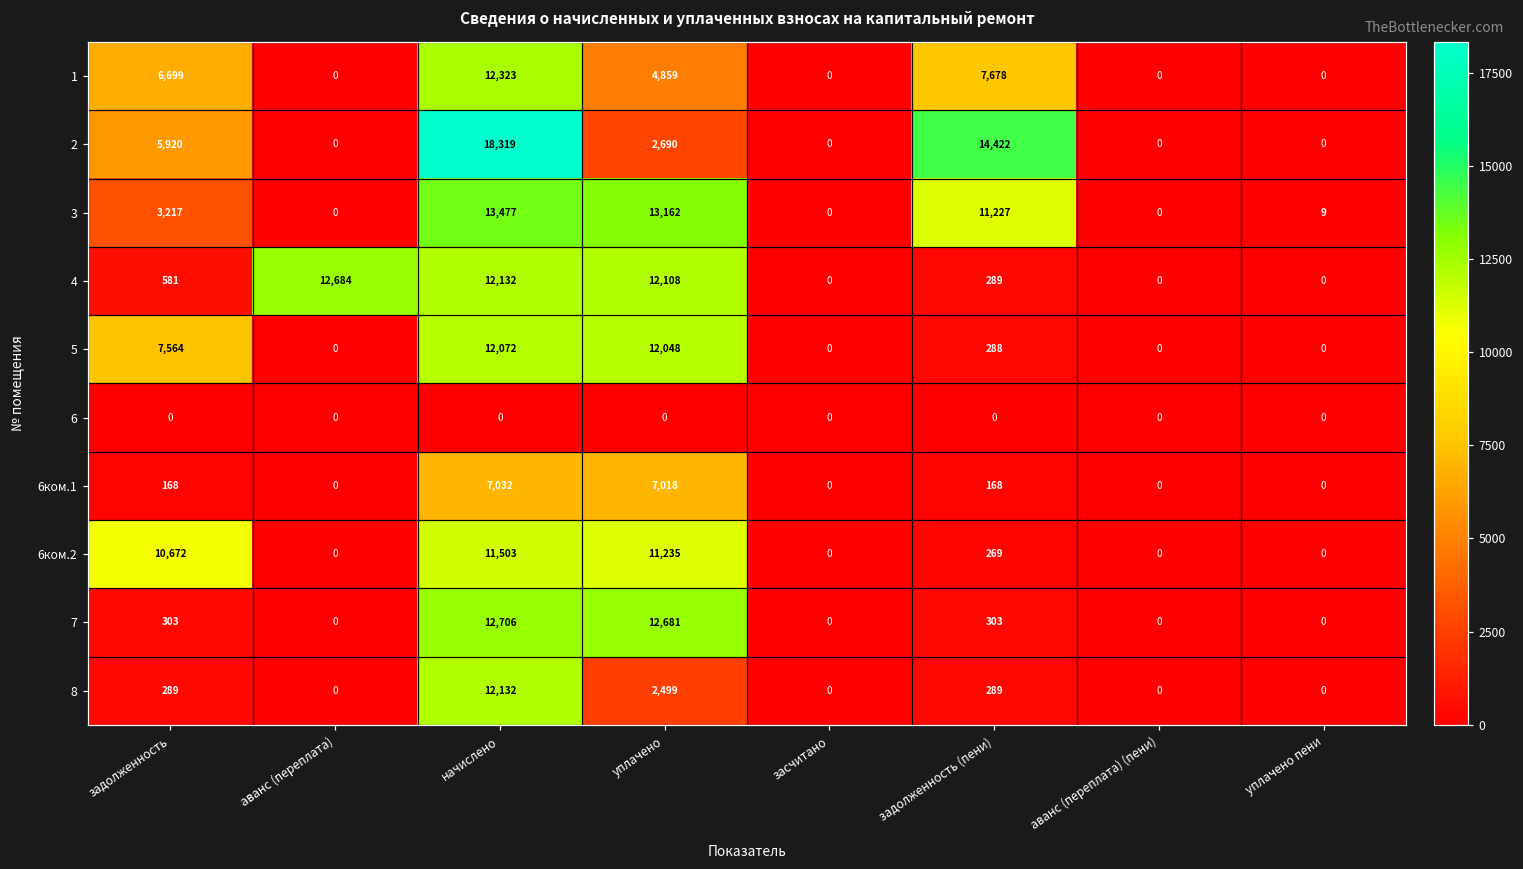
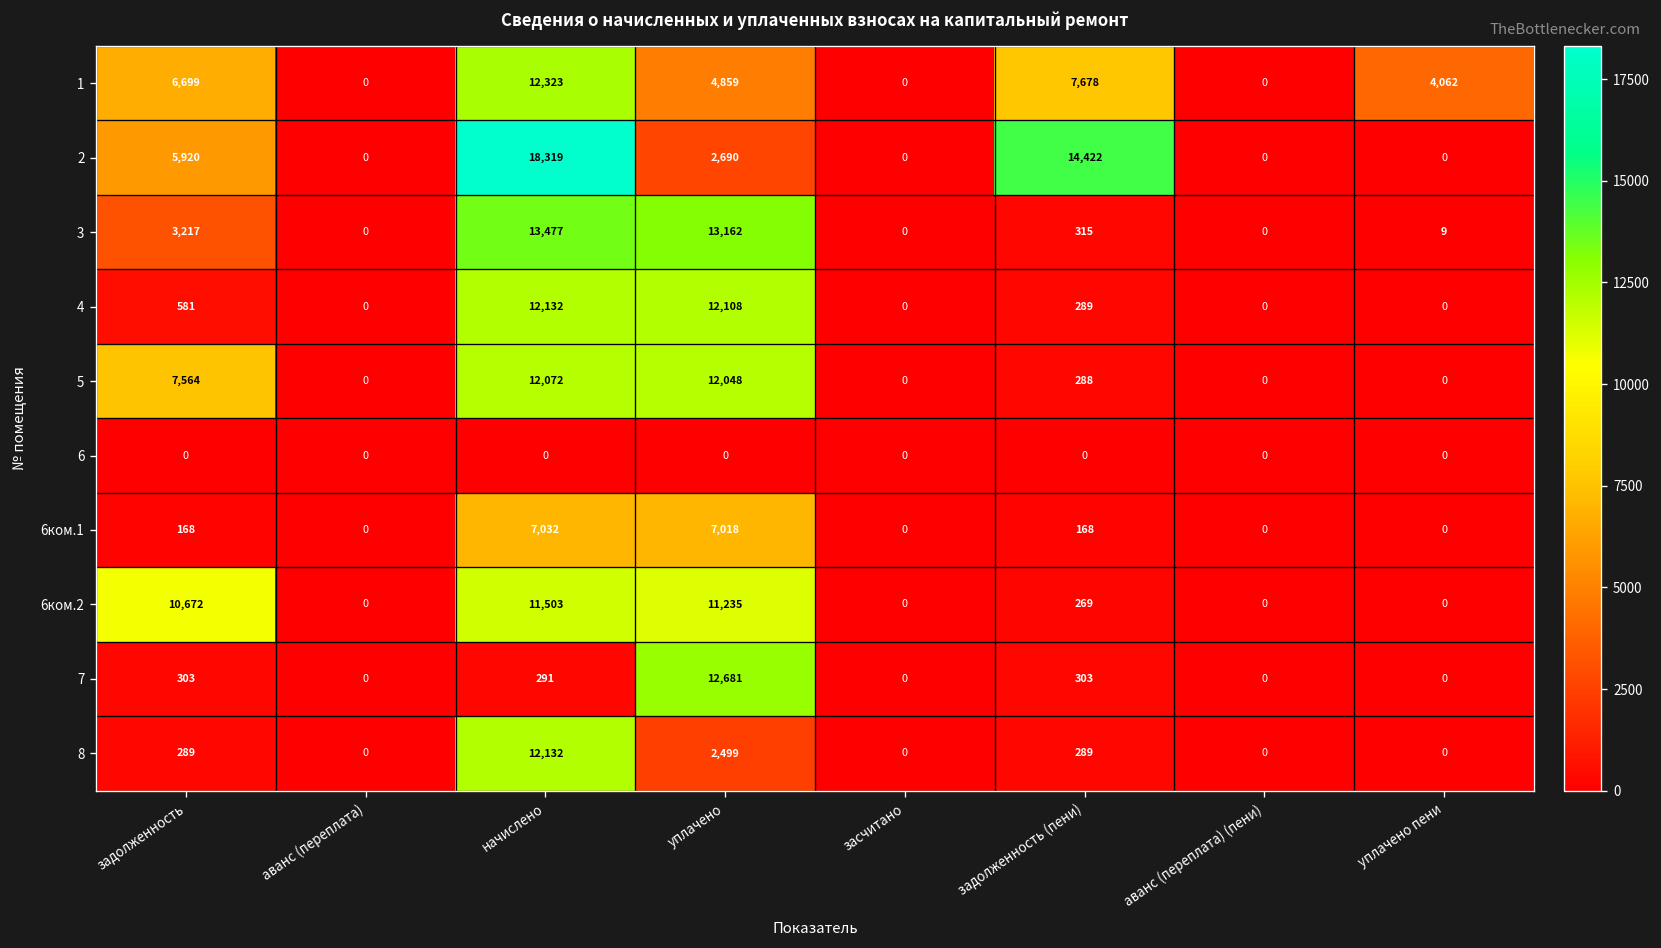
  {
    "1": {
      "задолженность": "6,699",
      "аванс (переплата)": "0",
      "начислено": "12,323",
      "уплачено": "4,859",
      "засчитано": "0",
      "задолженность (пени)": "7,678",
      "аванс (переплата) (пени)": "0",
-     "уплачено пени": "0"
+     "уплачено пени": "4,062"
    },
    "2": {
      "задолженность": "5,920",
      "аванс (переплата)": "0",
      "начислено": "18,319",
      "уплачено": "2,690",
      "засчитано": "0",
      "задолженность (пени)": "14,422",
      "аванс (переплата) (пени)": "0",
      "уплачено пени": "0"
    },
    "3": {
      "задолженность": "3,217",
      "аванс (переплата)": "0",
      "начислено": "13,477",
      "уплачено": "13,162",
      "засчитано": "0",
-     "задолженность (пени)": "11,227",
+     "задолженность (пени)": "315",
      "аванс (переплата) (пени)": "0",
      "уплачено пени": "9"
    },
    "4": {
      "задолженность": "581",
-     "аванс (переплата)": "12,684",
+     "аванс (переплата)": "0",
      "начислено": "12,132",
      "уплачено": "12,108",
      "засчитано": "0",
      "задолженность (пени)": "289",
      "аванс (переплата) (пени)": "0",
      "уплачено пени": "0"
    },
    "5": {
      "задолженность": "7,564",
      "аванс (переплата)": "0",
      "начислено": "12,072",
      "уплачено": "12,048",
      "засчитано": "0",
      "задолженность (пени)": "288",
      "аванс (переплата) (пени)": "0",
      "уплачено пени": "0"
    },
    "6": {
      "задолженность": "0",
      "аванс (переплата)": "0",
      "начислено": "0",
      "уплачено": "0",
      "засчитано": "0",
      "задолженность (пени)": "0",
      "аванс (переплата) (пени)": "0",
      "уплачено пени": "0"
    },
    "6ком.1": {
      "задолженность": "168",
      "аванс (переплата)": "0",
      "начислено": "7,032",
      "уплачено": "7,018",
      "засчитано": "0",
      "задолженность (пени)": "168",
      "аванс (переплата) (пени)": "0",
      "уплачено пени": "0"
    },
    "6ком.2": {
      "задолженность": "10,672",
      "аванс (переплата)": "0",
      "начислено": "11,503",
      "уплачено": "11,235",
      "засчитано": "0",
      "задолженность (пени)": "269",
      "аванс (переплата) (пени)": "0",
      "уплачено пени": "0"
    },
    "7": {
      "задолженность": "303",
      "аванс (переплата)": "0",
-     "начислено": "12,706",
+     "начислено": "291",
      "уплачено": "12,681",
      "засчитано": "0",
      "задолженность (пени)": "303",
      "аванс (переплата) (пени)": "0",
      "уплачено пени": "0"
    },
    "8": {
      "задолженность": "289",
      "аванс (переплата)": "0",
      "начислено": "12,132",
      "уплачено": "2,499",
      "засчитано": "0",
      "задолженность (пени)": "289",
      "аванс (переплата) (пени)": "0",
      "уплачено пени": "0"
    }
  }
